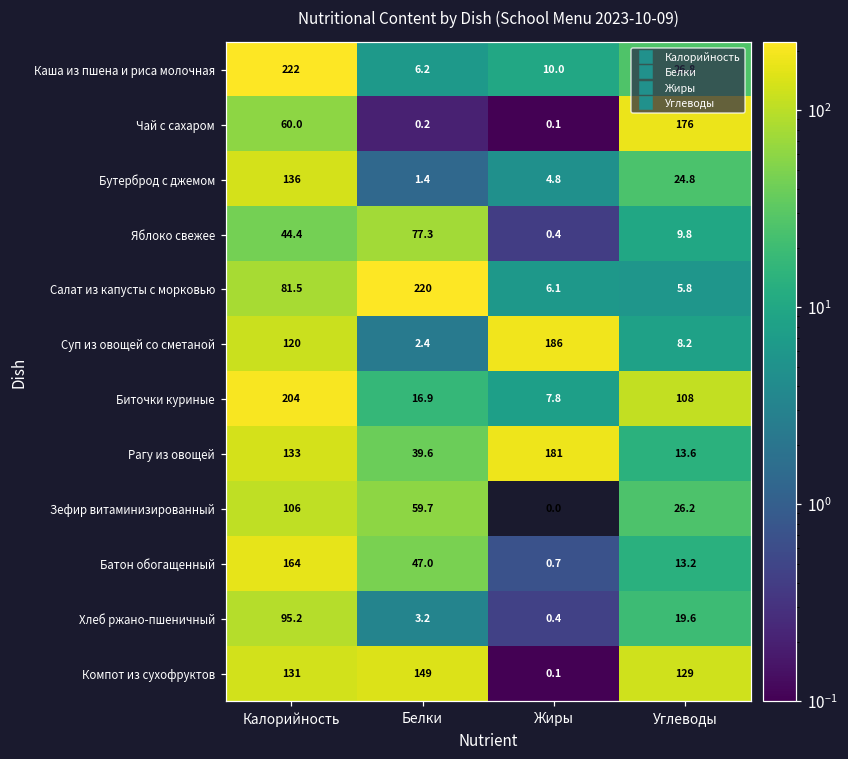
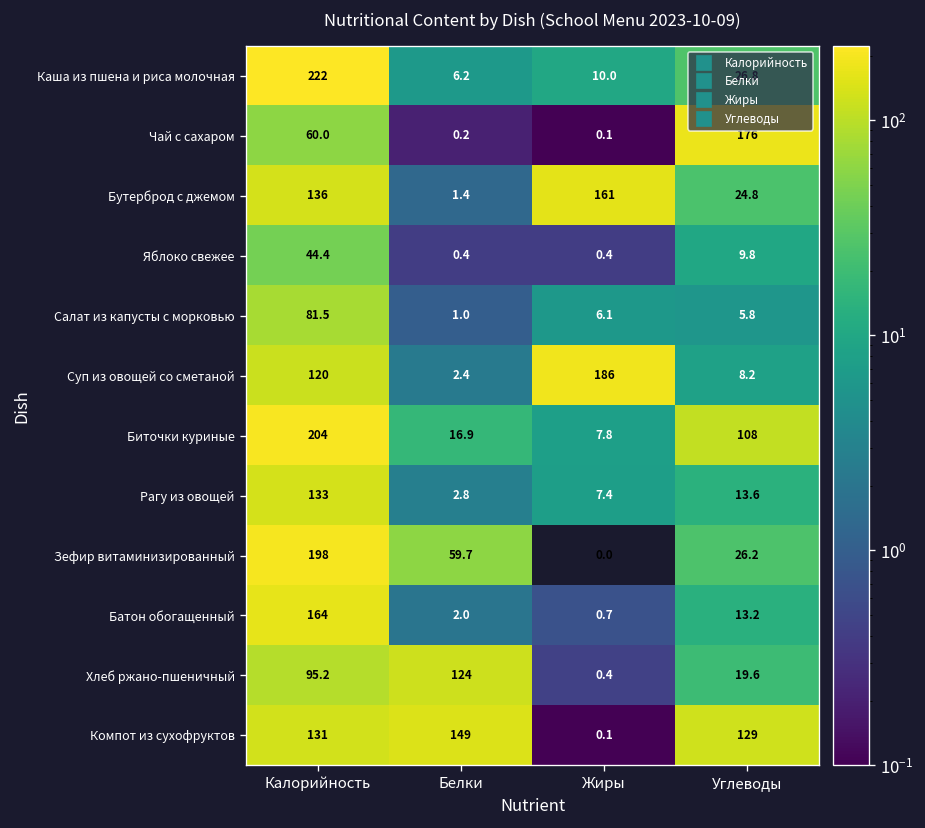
  {
    "Каша из пшена и риса молочная": {
      "Калорийность": 222,
      "Белки": 6.2,
      "Жиры": 10.0
    },
    "Чай с сахаром": {
      "Калорийность": 60.0,
      "Белки": 0.2,
      "Жиры": 0.1,
      "Углеводы": 176
    },
    "Бутерброд с джемом": {
      "Калорийность": 136,
      "Белки": 1.4,
-     "Жиры": 4.8,
+     "Жиры": 161,
      "Углеводы": 24.8
    },
    "Яблоко свежее": {
      "Калорийность": 44.4,
-     "Белки": 77.3,
+     "Белки": 0.4,
      "Жиры": 0.4,
      "Углеводы": 9.8
    },
    "Салат из капусты с морковью": {
      "Калорийность": 81.5,
-     "Белки": 220,
+     "Белки": 1.0,
      "Жиры": 6.1,
      "Углеводы": 5.8
    },
    "Суп из овощей со сметаной": {
      "Калорийность": 120,
      "Белки": 2.4,
      "Жиры": 186,
      "Углеводы": 8.2
    },
    "Биточки куриные": {
      "Калорийность": 204,
      "Белки": 16.9,
      "Жиры": 7.8,
      "Углеводы": 108
    },
    "Рагу из овощей": {
      "Калорийность": 133,
-     "Белки": 39.6,
-     "Жиры": 181,
+     "Белки": 2.8,
+     "Жиры": 7.4,
      "Углеводы": 13.6
    },
    "Зефир витаминизированный": {
-     "Калорийность": 106,
+     "Калорийность": 198,
      "Белки": 59.7,
      "Углеводы": 26.2
    },
    "Батон обогащенный": {
      "Калорийность": 164,
-     "Белки": 47.0,
+     "Белки": 2.0,
      "Жиры": 0.7,
      "Углеводы": 13.2
    },
    "Хлеб ржано-пшеничный": {
      "Калорийность": 95.2,
-     "Белки": 3.2,
+     "Белки": 124,
      "Жиры": 0.4,
      "Углеводы": 19.6
    },
    "Компот из сухофруктов": {
      "Калорийность": 131,
      "Белки": 149,
      "Жиры": 0.1,
      "Углеводы": 129
    }
  }
